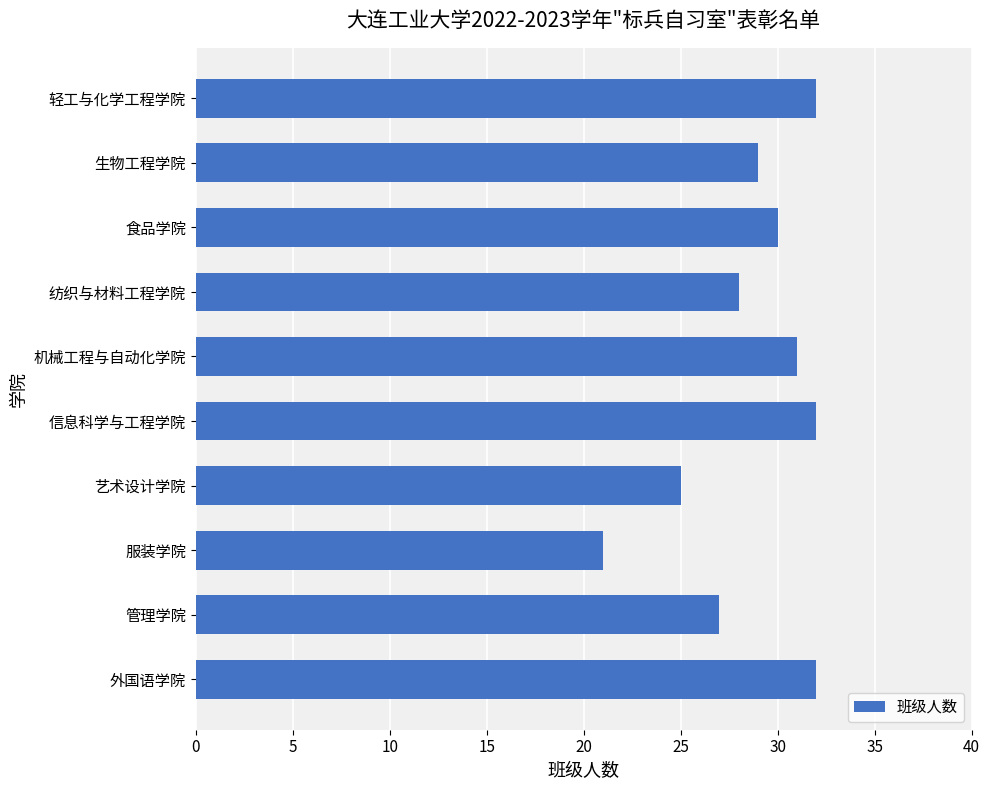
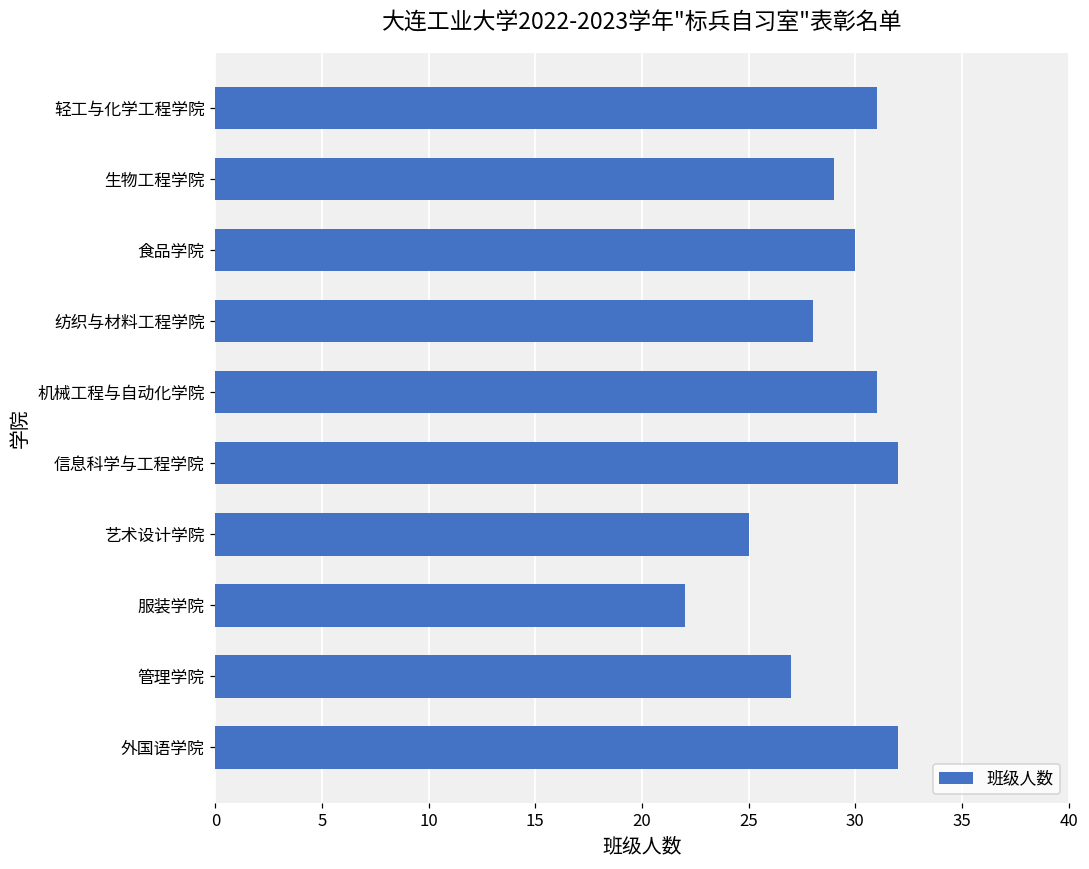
  {
-   "轻工与化学工程学院": 32,
+   "轻工与化学工程学院": 31,
    "生物工程学院": 29,
    "食品学院": 30,
    "纺织与材料工程学院": 28,
    "机械工程与自动化学院": 31,
    "信息科学与工程学院": 32,
    "艺术设计学院": 25,
-   "服装学院": 21,
+   "服装学院": 22,
    "管理学院": 27,
    "外国语学院": 32
  }
